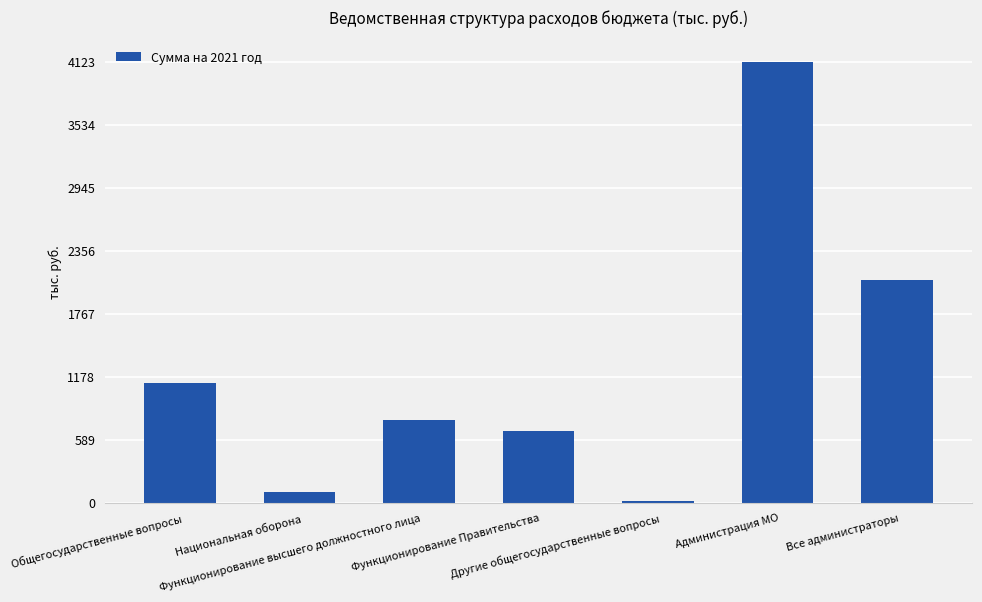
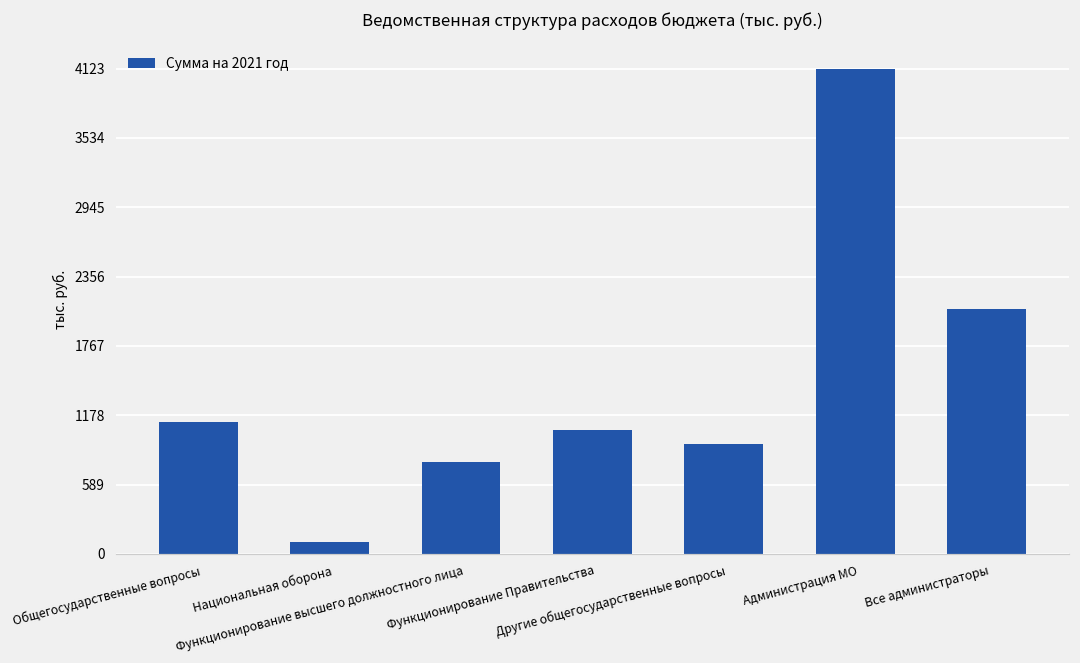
  {
    "Общегосударственные вопросы": 1120,
    "Национальная оборона": 100,
    "Функционирование высшего должностного лица": 780,
-   "Функционирование Правительства": 670,
-   "Другие общегосударственные вопросы": 20,
+   "Функционирование Правительства": 1050,
+   "Другие общегосударственные вопросы": 940,
    "Администрация МО": 4120,
    "Все администраторы": 2080
  }
